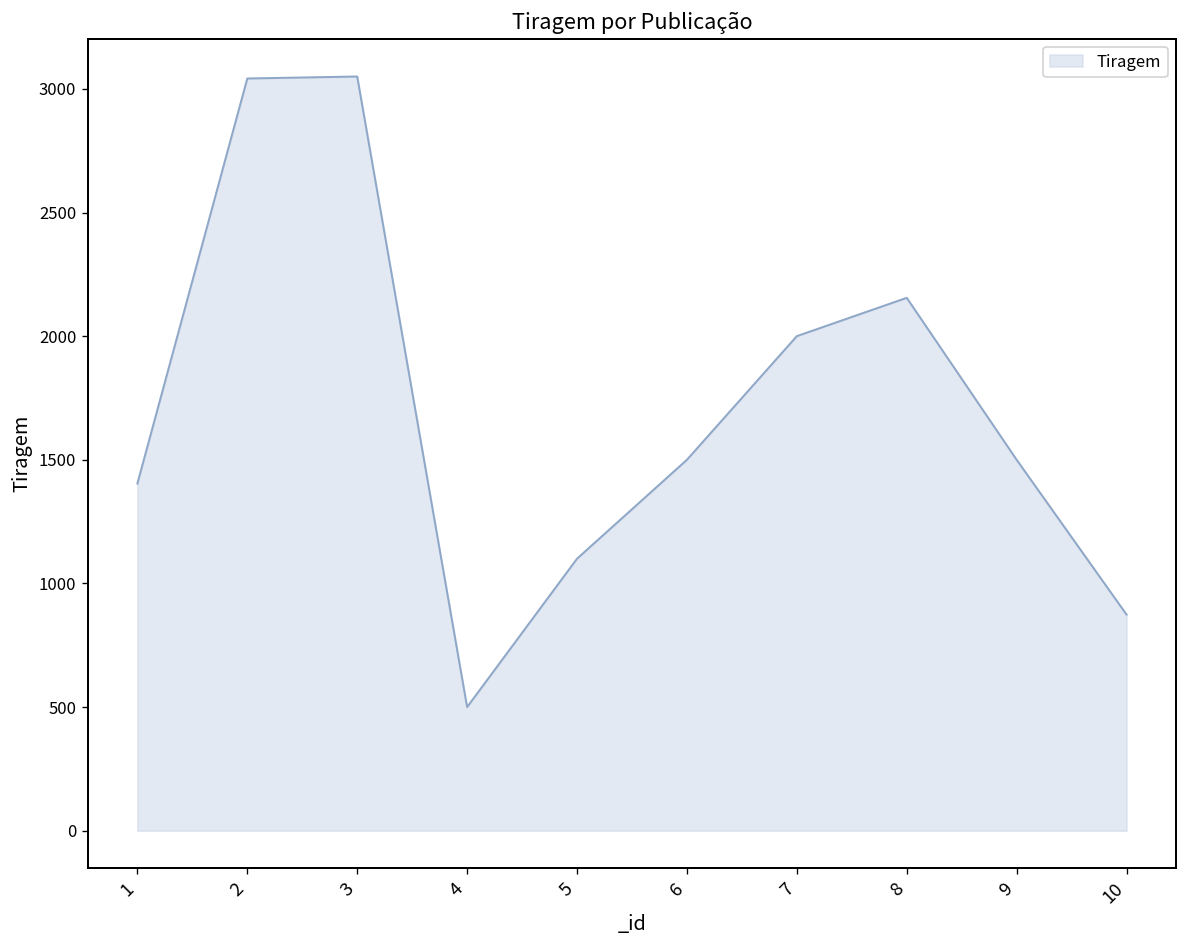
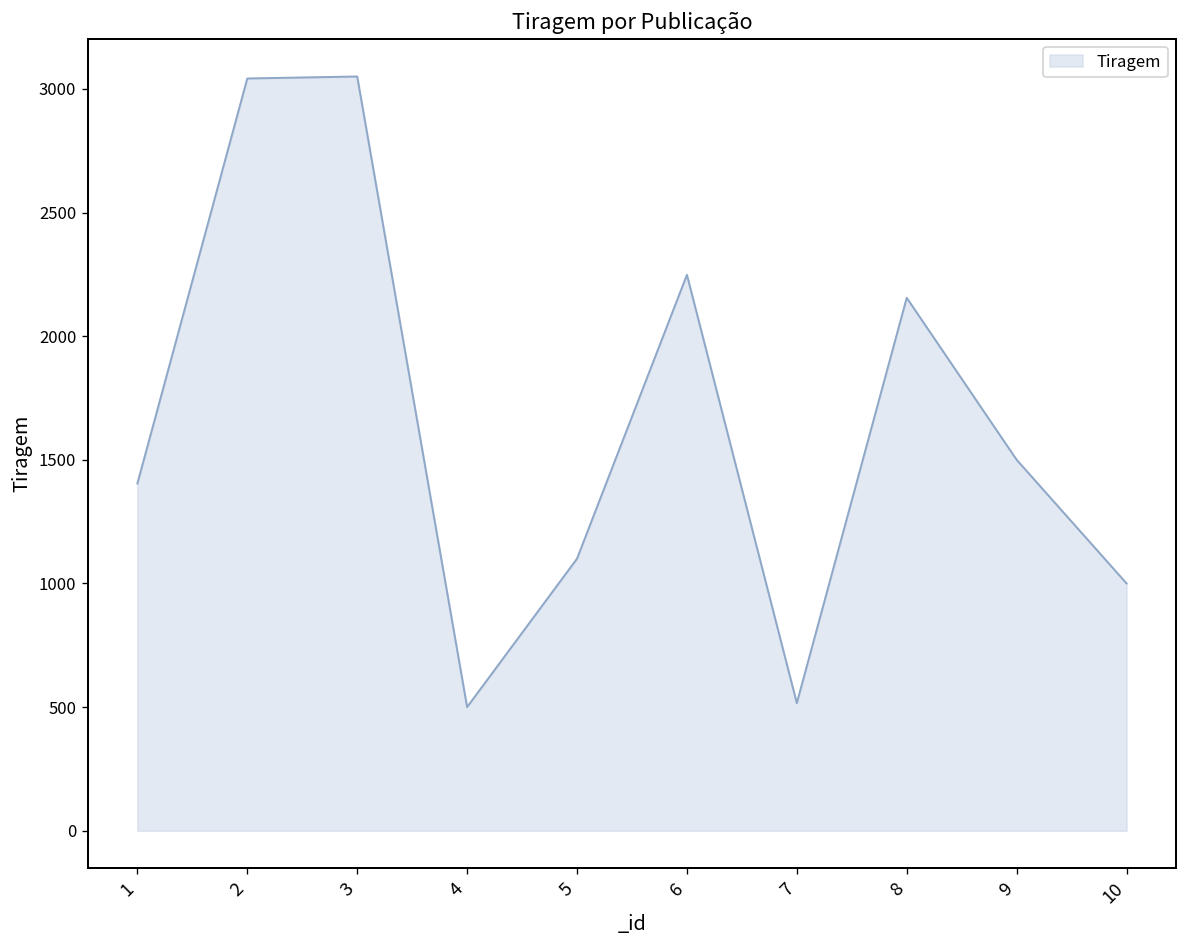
  {
    "1": 1400,
    "2": 3040,
    "3": 3050,
    "4": 500,
    "5": 1100,
-   "6": 1500,
-   "7": 2000,
+   "6": 2250,
+   "7": 520,
    "8": 2160,
    "9": 1500,
-   "10": 870
+   "10": 1000
  }
